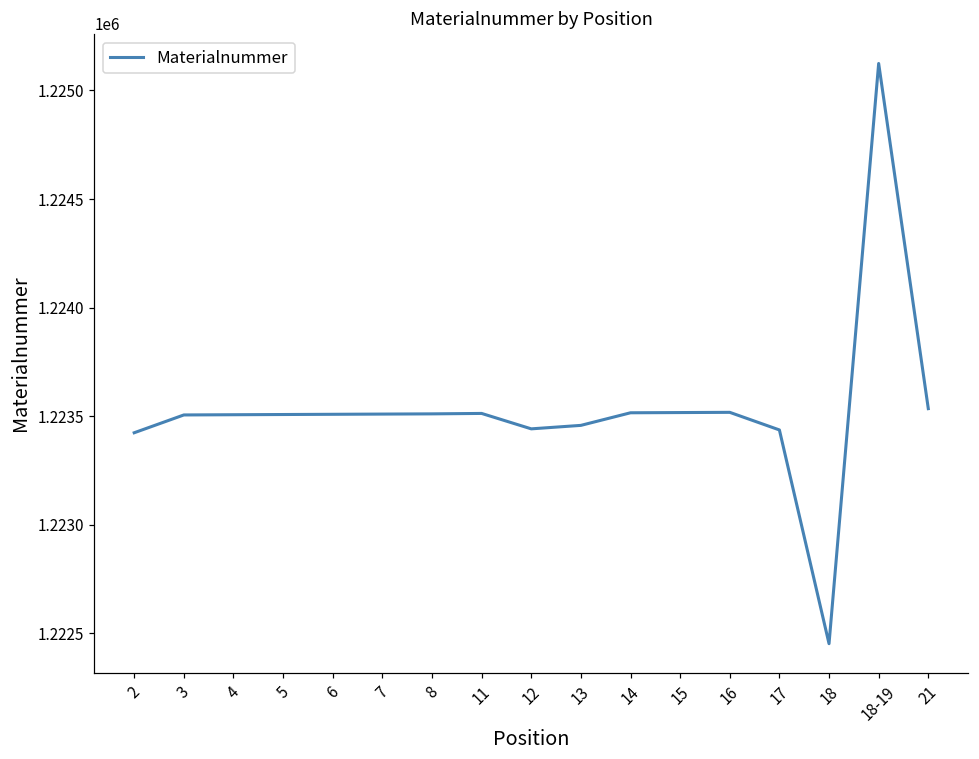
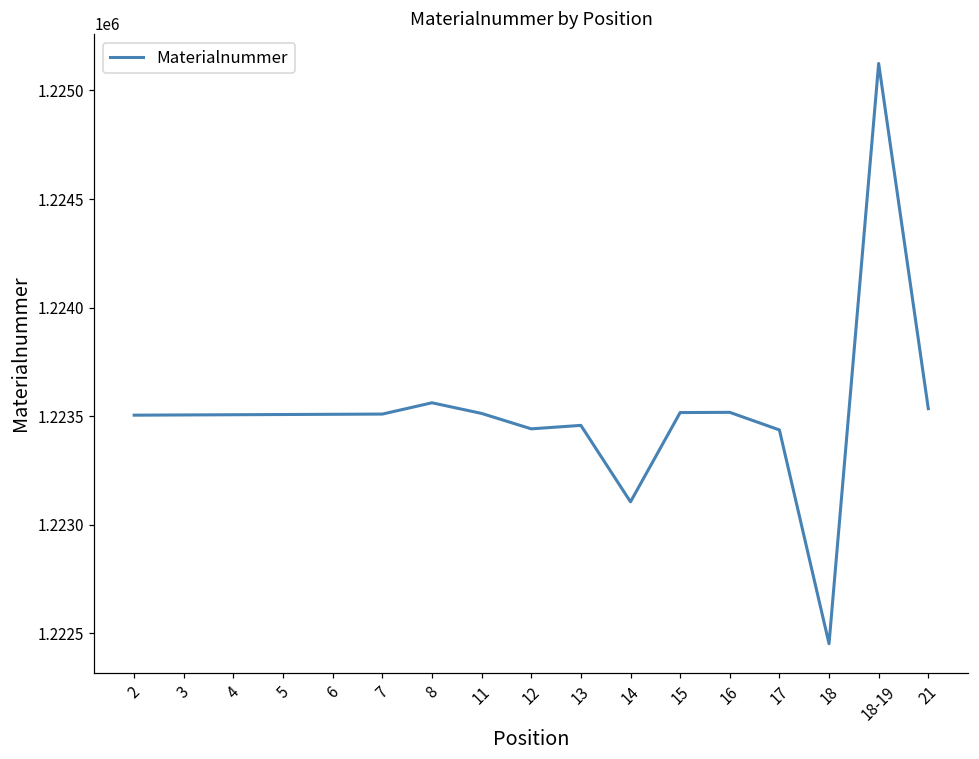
  {
-   "2": 1223420,
+   "2": 1223510,
    "3": 1223510,
    "4": 1223510,
    "5": 1223510,
    "6": 1223510,
    "7": 1223510,
-   "8": 1223510,
+   "8": 1223560,
    "11": 1223510,
    "12": 1223440,
    "13": 1223460,
-   "14": 1223520,
+   "14": 1223110,
    "15": 1223520,
    "16": 1223520,
    "17": 1223440,
    "18": 1222450,
    "18-19": 1225120,
    "21": 1223540
  }
